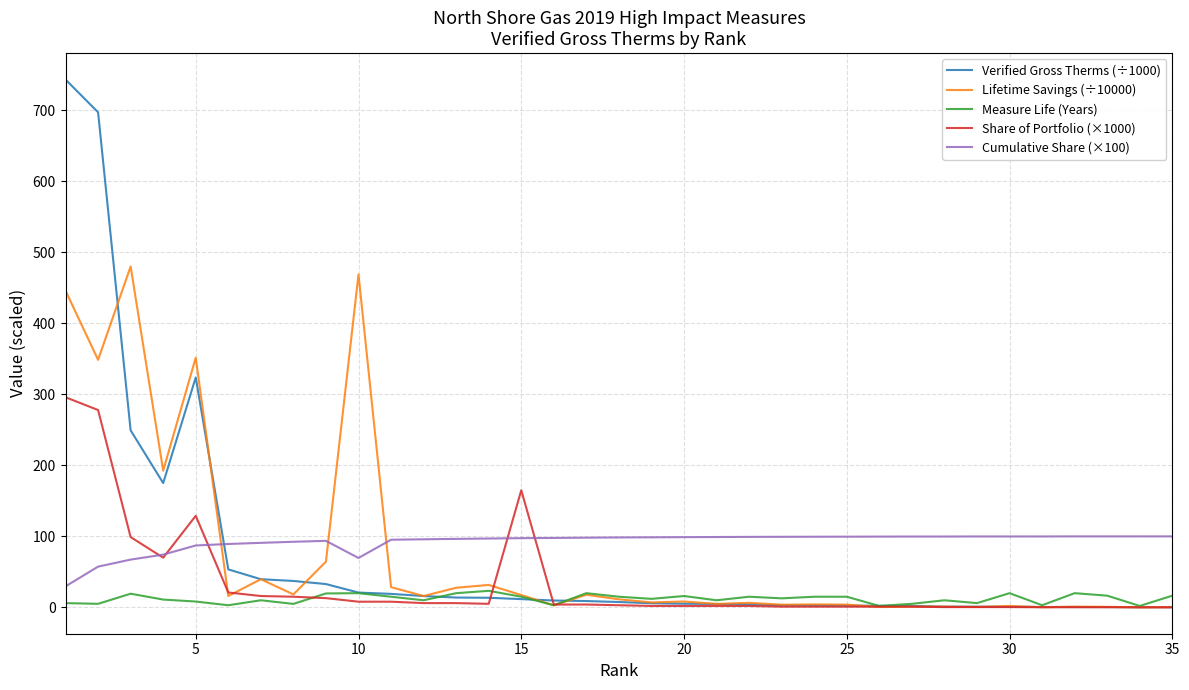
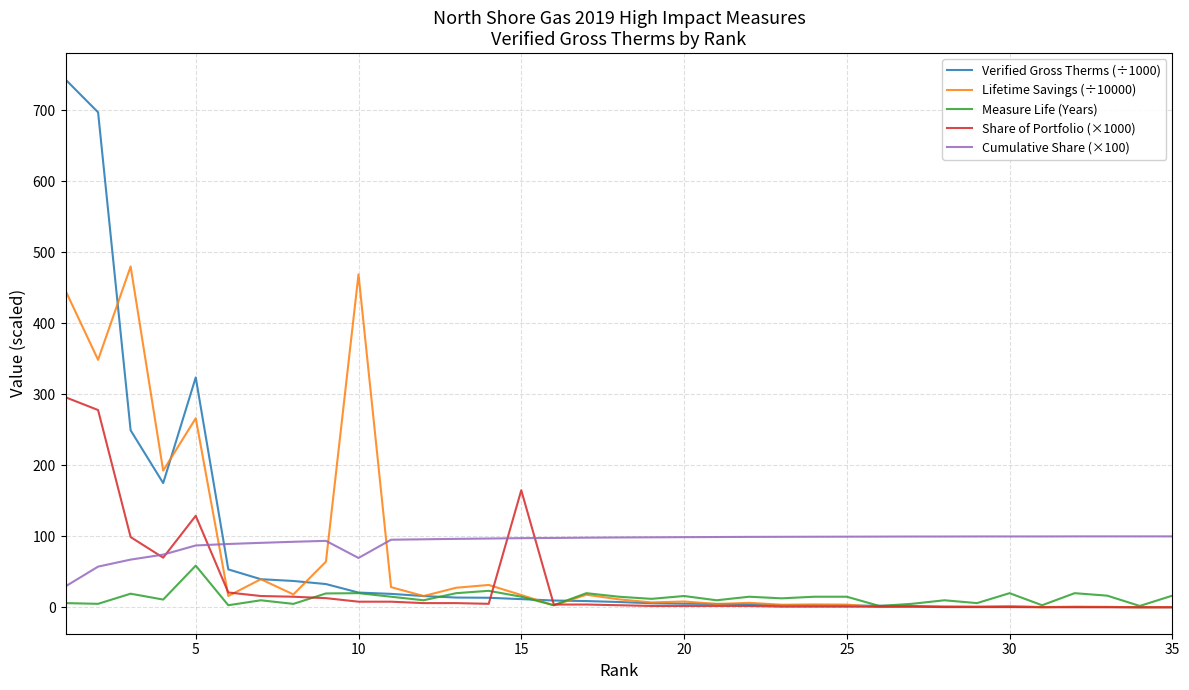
  {
    "Verified Gross Therms (÷1000)": {
      "5": 320
    },
    "Lifetime Savings (÷10000)": {
-     "5": 350,
+     "5": 270,
      "10": 470
    },
    "Measure Life (Years)": {
-     "5": 10,
+     "5": 60,
      "20": 20,
      "25": 20,
      "30": 20,
      "35": 20
    },
    "Share of Portfolio (×1000)": {
      "5": 130,
      "10": 10,
      "15": 170
    },
    "Cumulative Share (×100)": {
      "5": 90,
      "10": 70,
      "15": 100,
      "20": 100,
      "25": 100,
      "30": 100,
      "35": 100
    }
  }
